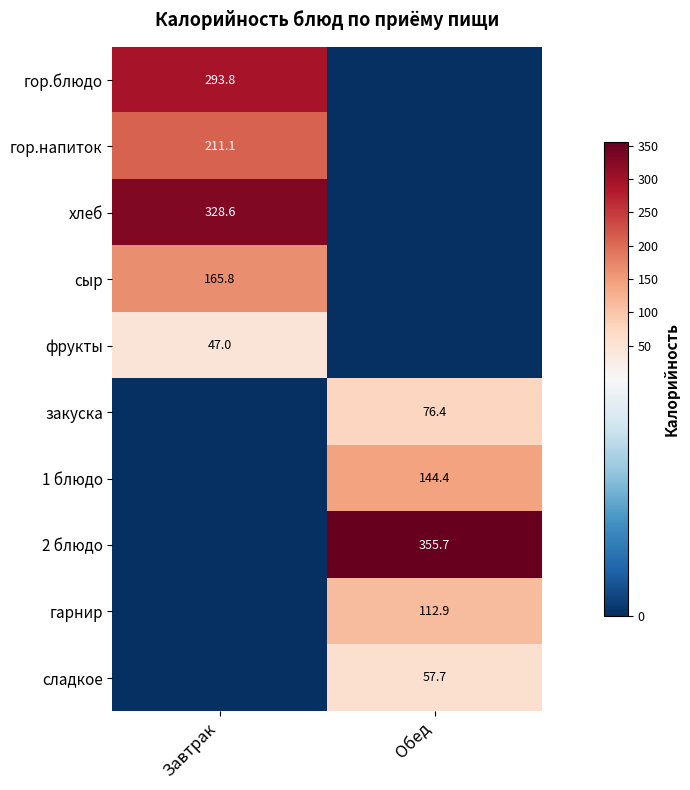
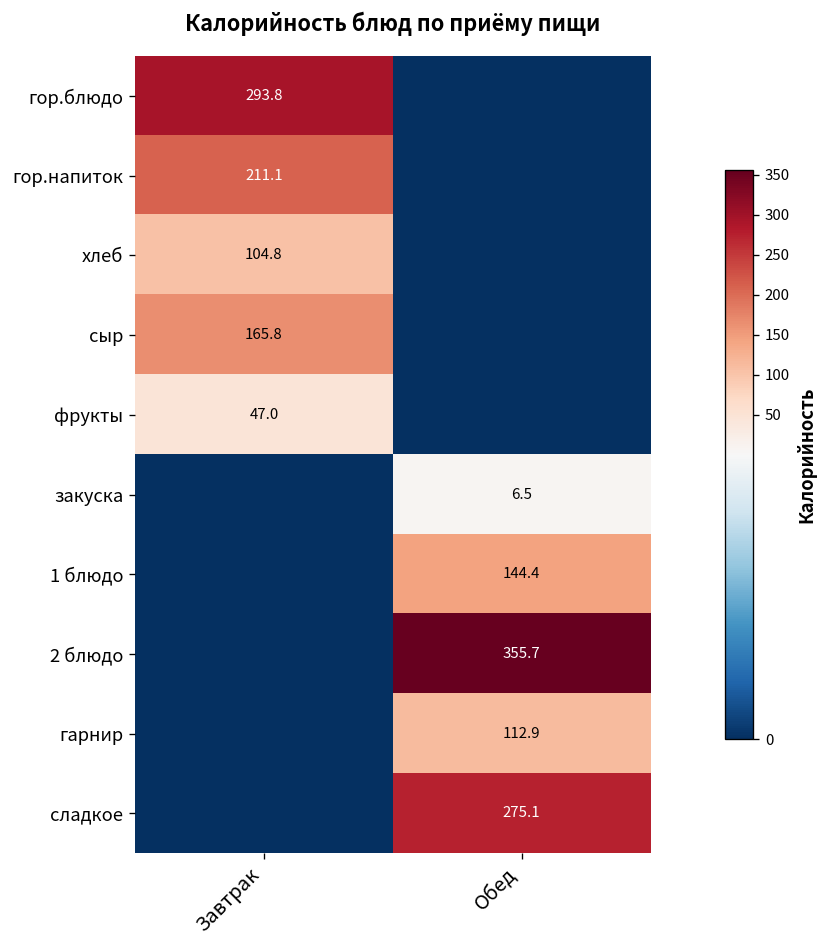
  {
    "гор.блюдо": {
      "Завтрак": 293.8
    },
    "гор.напиток": {
      "Завтрак": 211.1
    },
    "хлеб": {
-     "Завтрак": 328.6
+     "Завтрак": 104.8
    },
    "сыр": {
      "Завтрак": 165.8
    },
    "фрукты": {
      "Завтрак": 47.0
    },
    "закуска": {
-     "Обед": 76.4
+     "Обед": 6.5
    },
    "1 блюдо": {
      "Обед": 144.4
    },
    "2 блюдо": {
      "Обед": 355.7
    },
    "гарнир": {
      "Обед": 112.9
    },
    "сладкое": {
-     "Обед": 57.7
+     "Обед": 275.1
    }
  }
